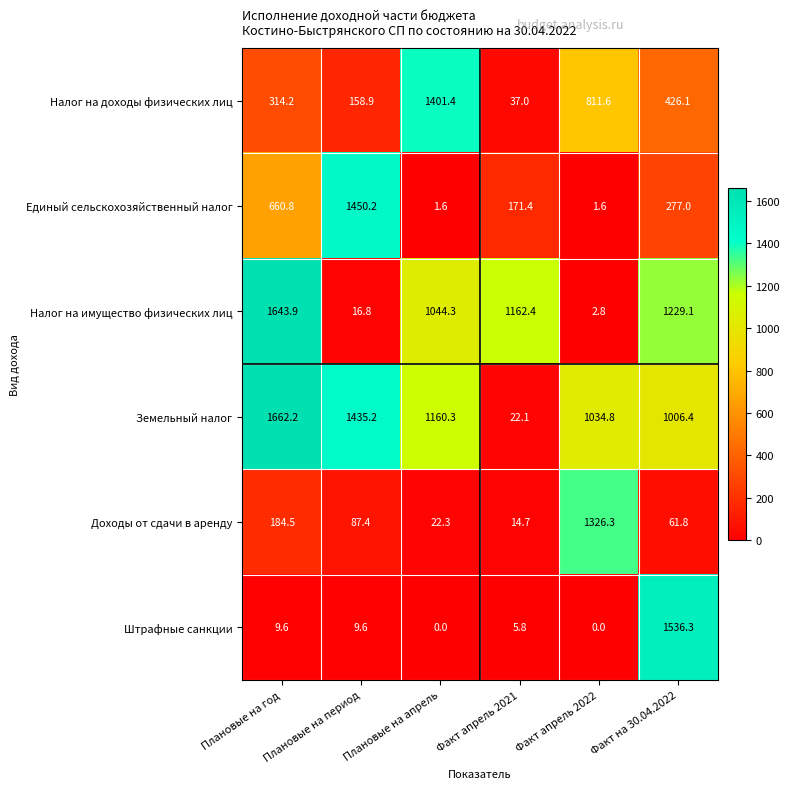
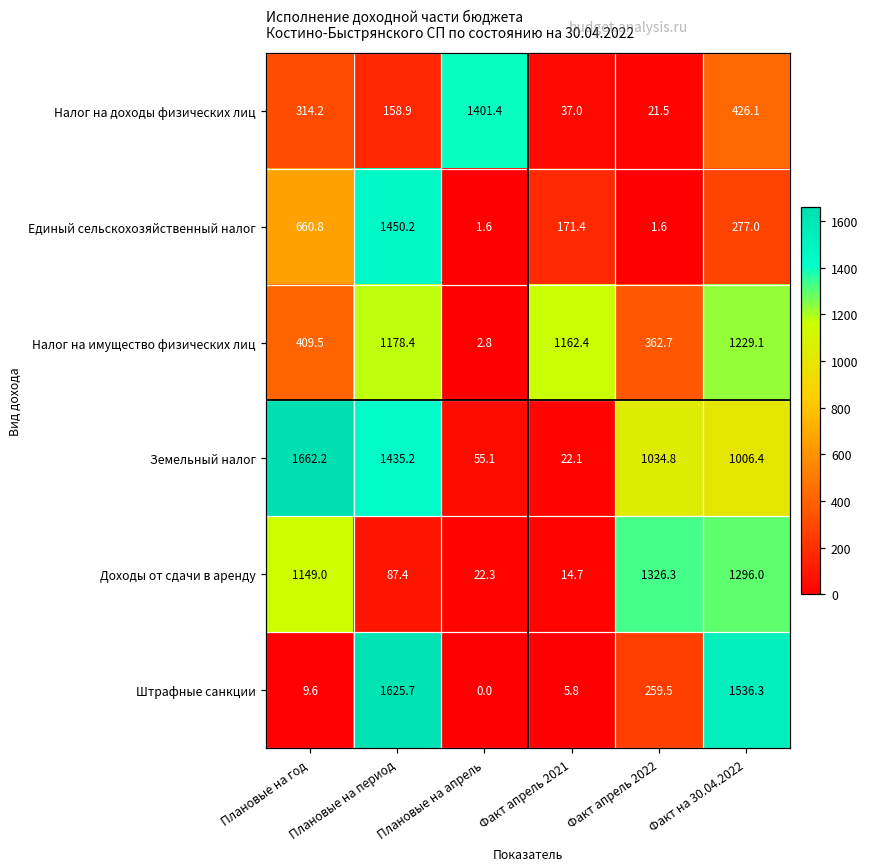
  {
    "Налог на доходы физических лиц": {
      "Плановые на год": 314.2,
      "Плановые на период": 158.9,
      "Плановые на апрель": 1401.4,
      "Факт апрель 2021": 37.0,
-     "Факт апрель 2022": 811.6,
+     "Факт апрель 2022": 21.5,
      "Факт на 30.04.2022": 426.1
    },
    "Единый сельскохозяйственный налог": {
      "Плановые на год": 660.8,
      "Плановые на период": 1450.2,
      "Плановые на апрель": 1.6,
      "Факт апрель 2021": 171.4,
      "Факт апрель 2022": 1.6,
      "Факт на 30.04.2022": 277.0
    },
    "Налог на имущество физических лиц": {
-     "Плановые на год": 1643.9,
-     "Плановые на период": 16.8,
-     "Плановые на апрель": 1044.3,
+     "Плановые на год": 409.5,
+     "Плановые на период": 1178.4,
+     "Плановые на апрель": 2.8,
      "Факт апрель 2021": 1162.4,
-     "Факт апрель 2022": 2.8,
+     "Факт апрель 2022": 362.7,
      "Факт на 30.04.2022": 1229.1
    },
    "Земельный налог": {
      "Плановые на год": 1662.2,
      "Плановые на период": 1435.2,
-     "Плановые на апрель": 1160.3,
+     "Плановые на апрель": 55.1,
      "Факт апрель 2021": 22.1,
      "Факт апрель 2022": 1034.8,
      "Факт на 30.04.2022": 1006.4
    },
    "Доходы от сдачи в аренду": {
-     "Плановые на год": 184.5,
+     "Плановые на год": 1149.0,
      "Плановые на период": 87.4,
      "Плановые на апрель": 22.3,
      "Факт апрель 2021": 14.7,
      "Факт апрель 2022": 1326.3,
-     "Факт на 30.04.2022": 61.8
+     "Факт на 30.04.2022": 1296.0
    },
    "Штрафные санкции": {
      "Плановые на год": 9.6,
-     "Плановые на период": 9.6,
+     "Плановые на период": 1625.7,
      "Плановые на апрель": 0.0,
      "Факт апрель 2021": 5.8,
-     "Факт апрель 2022": 0.0,
+     "Факт апрель 2022": 259.5,
      "Факт на 30.04.2022": 1536.3
    }
  }
